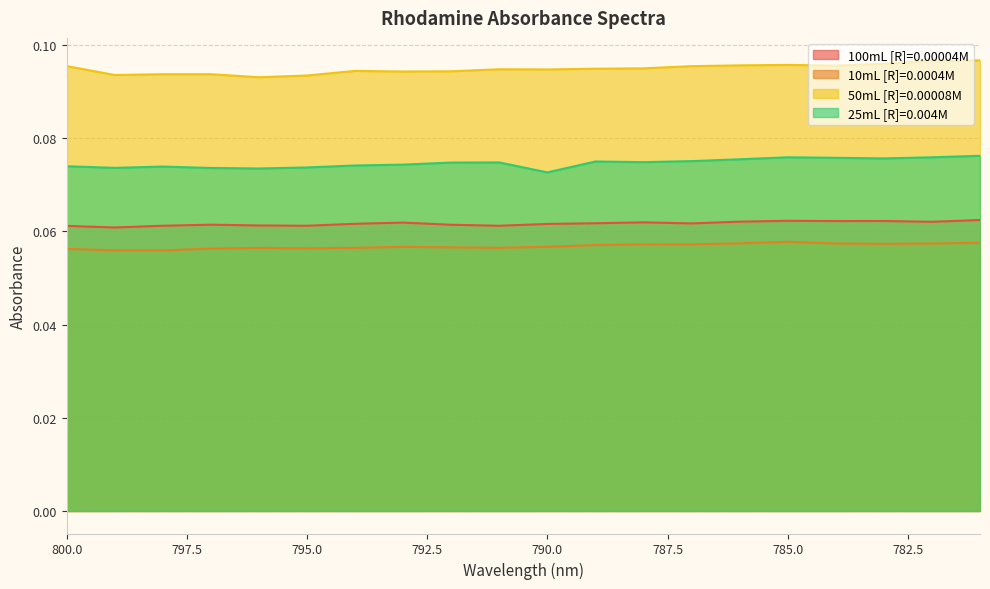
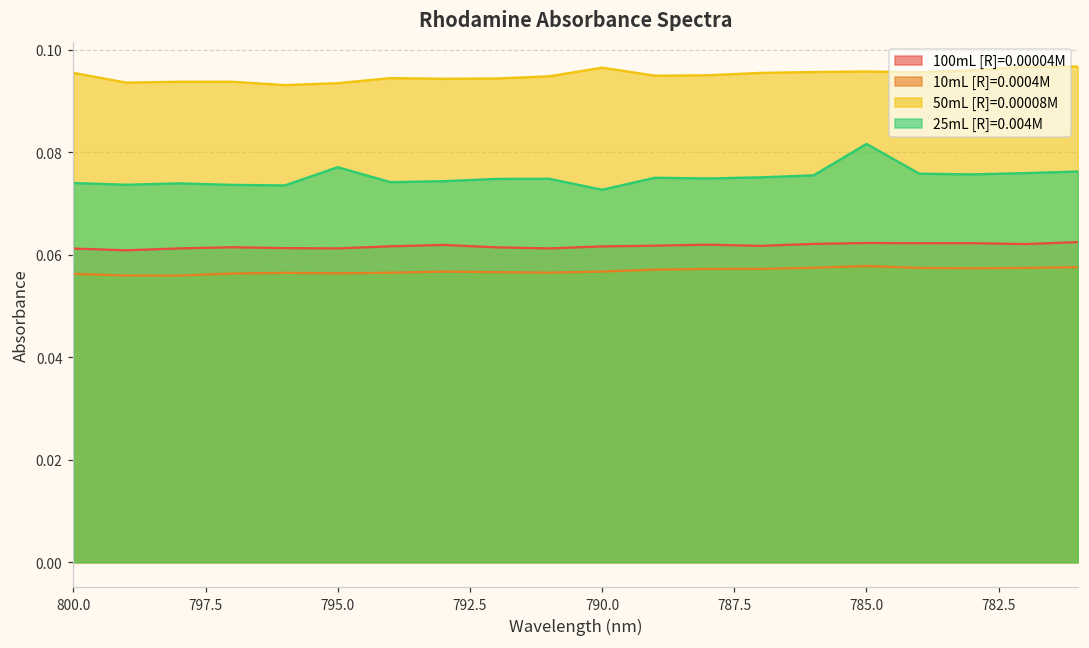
  {
    "50mL [R]=0.00008M": {
      "800.0": 0.095,
      "795.0": 0.093,
-     "790.0": 0.095,
+     "790.0": 0.096,
      "785.0": 0.096
    },
    "25mL [R]=0.004M": {
      "800.0": 0.074,
-     "795.0": 0.074,
+     "795.0": 0.077,
      "790.0": 0.073,
-     "785.0": 0.076
+     "785.0": 0.082
    }
  }
